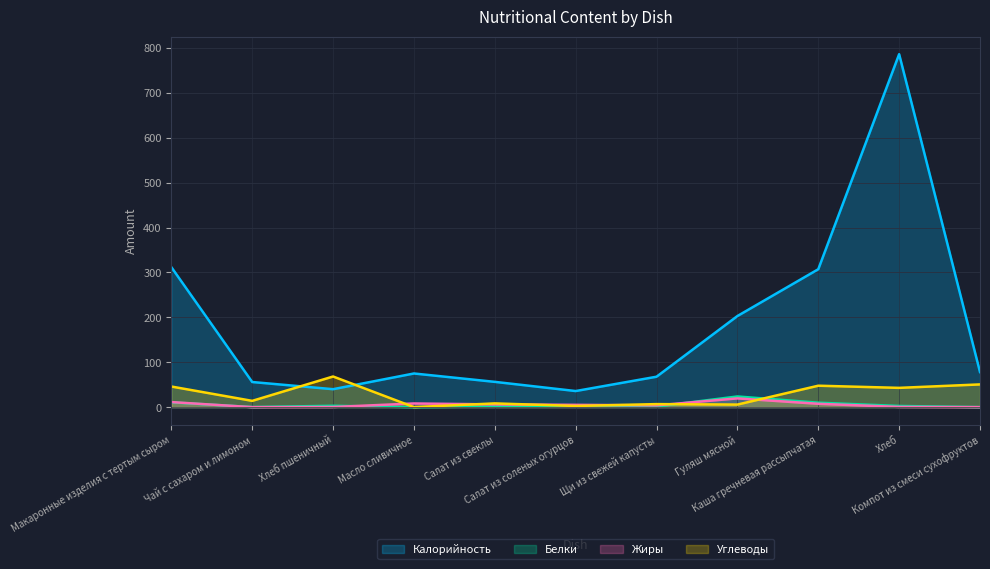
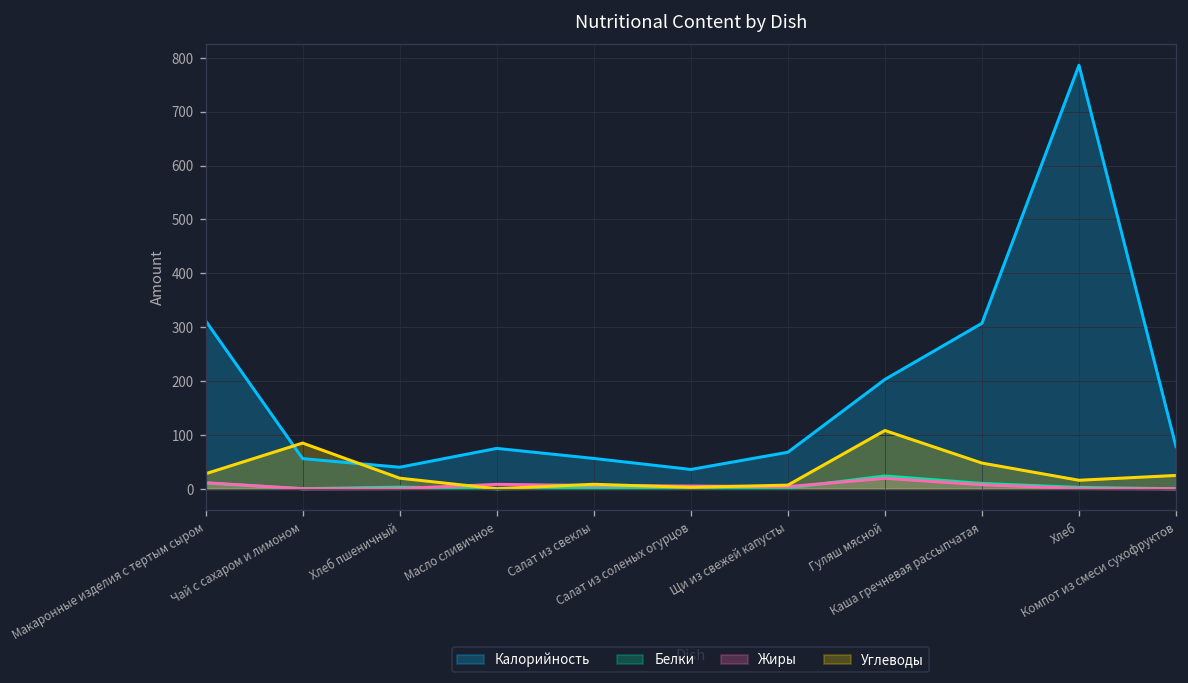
  {
    "Жиры": {
      "Масло сливичное": 10
    },
    "Углеводы": {
-     "Макаронные изделия с тертым сыром": 50,
-     "Чай с сахаром и лимоном": 10,
-     "Хлеб пшеничный": 70,
-     "Гуляш мясной": 10,
+     "Макаронные изделия с тертым сыром": 30,
+     "Чай с сахаром и лимоном": 80,
+     "Хлеб пшеничный": 20,
+     "Гуляш мясной": 110,
      "Каша гречневая рассыпчатая": 50,
-     "Хлеб": 40,
-     "Компот из смеси сухофруктов": 50
+     "Хлеб": 20,
+     "Компот из смеси сухофруктов": 20
    }
  }
